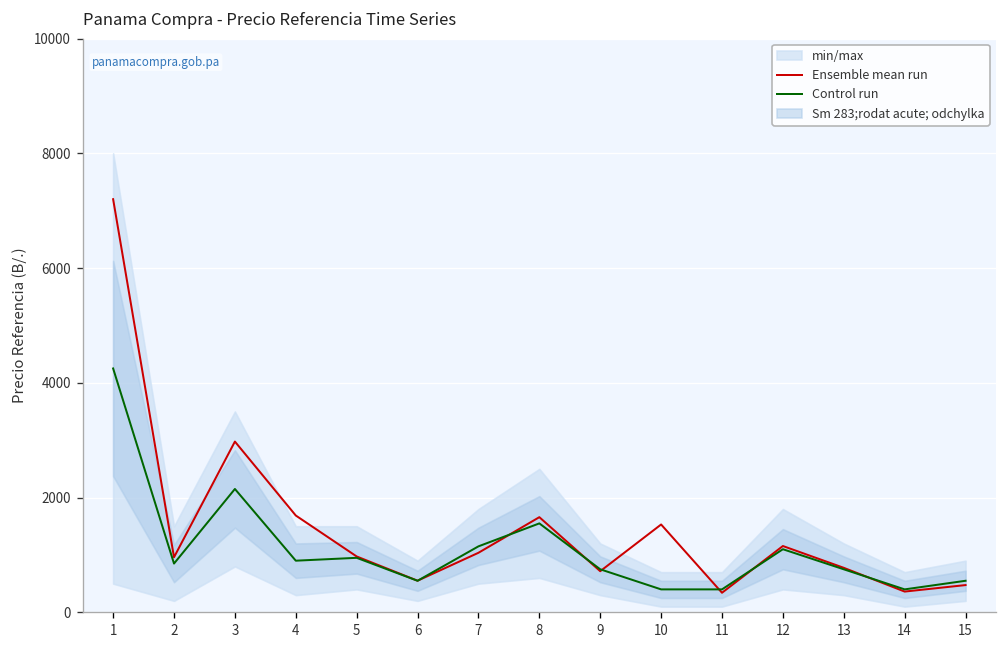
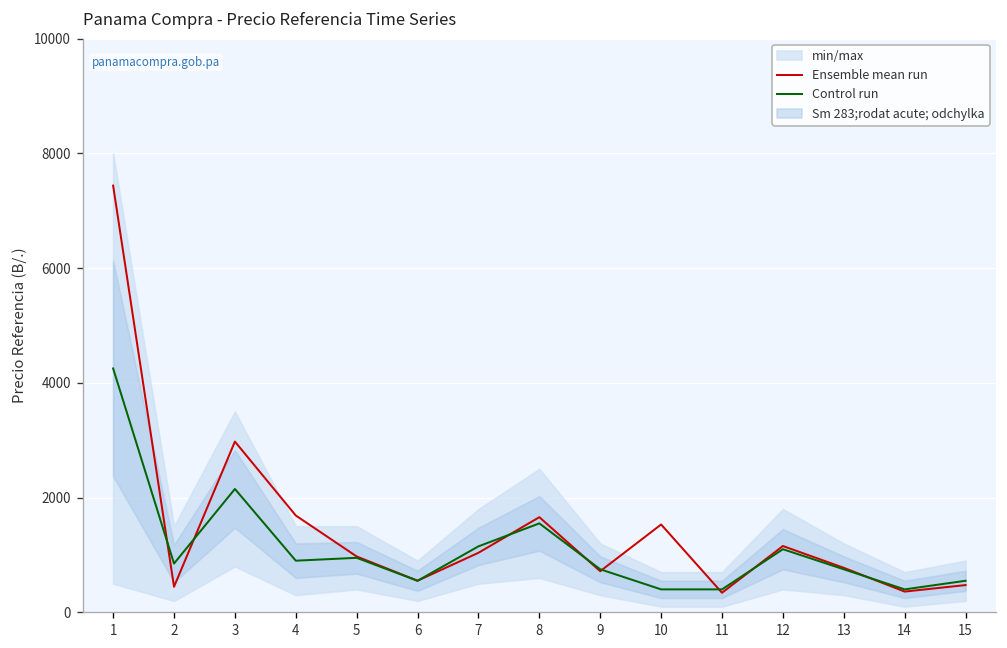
  {
    "Ensemble mean run": {
-     "1": 7200,
-     "2": 1000,
+     "1": 7400,
+     "2": 400,
      "3": 3000,
      "4": 1700,
      "7": 1000,
      "8": 1700,
      "10": 1500,
      "11": 300,
      "12": 1200,
      "15": 500
    },
    "Control run": {
      "1": 4300,
      "2": 900,
      "3": 2200,
      "4": 900,
      "7": 1200,
      "8": 1600,
      "10": 400,
      "11": 400,
      "12": 1100,
      "15": 600
    }
  }
